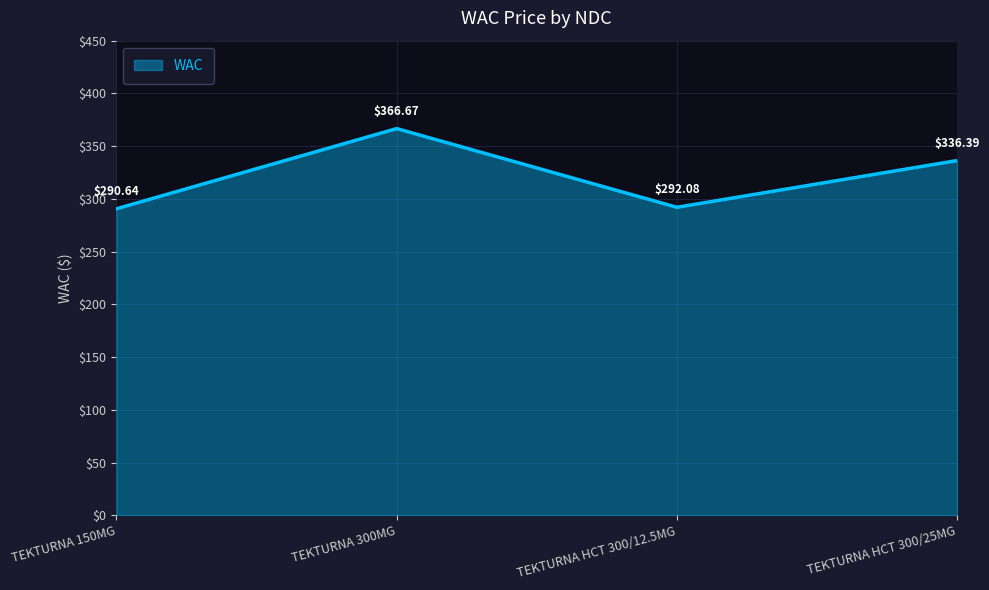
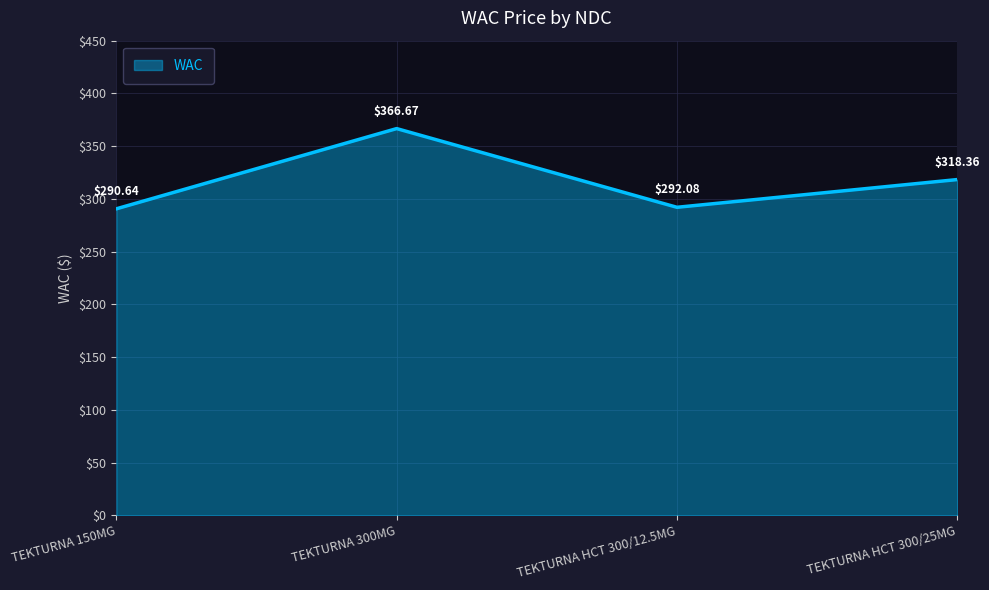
  {
    "TEKTURNA 150MG": "$290.64",
    "TEKTURNA 300MG": "$366.67",
    "TEKTURNA HCT 300/12.5MG": "$292.08",
-   "TEKTURNA HCT 300/25MG": "$336.39"
+   "TEKTURNA HCT 300/25MG": "$318.36"
  }
